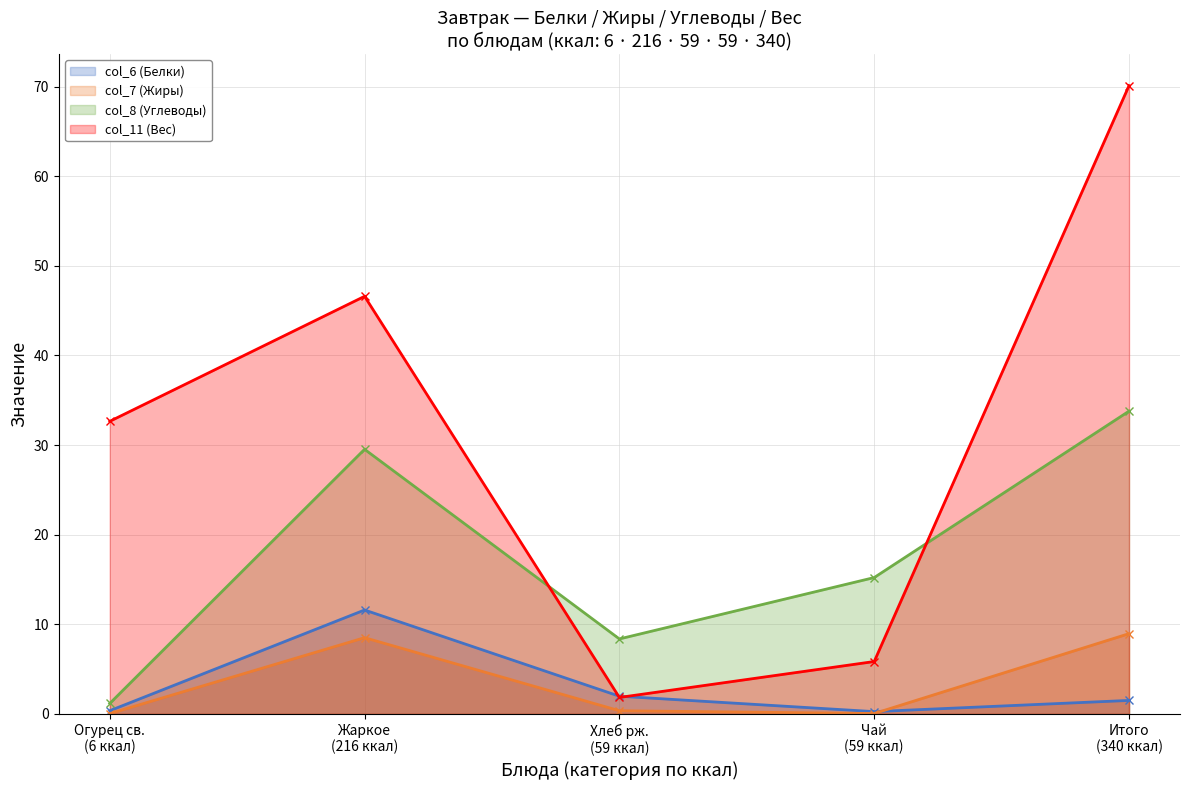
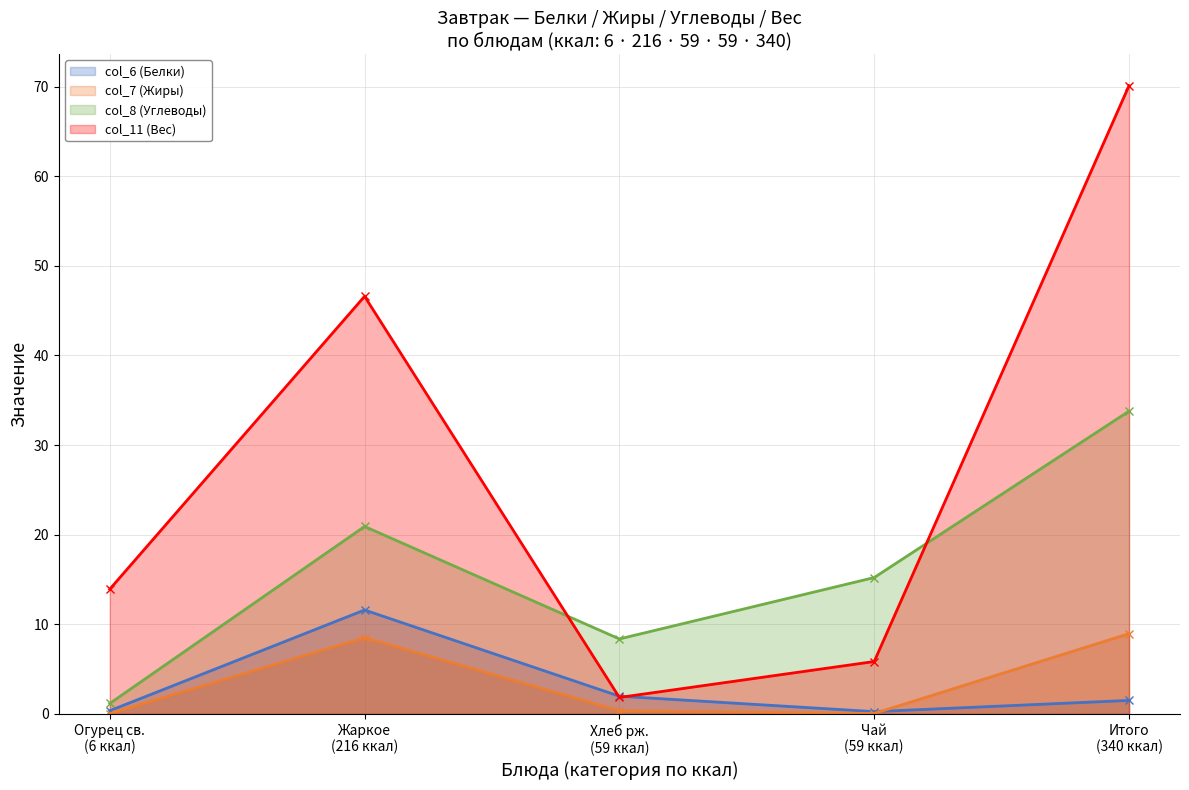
  {
    "col_6 (Белки)": {
      "Огурец св. (6 ккал)": 0,
      "Жаркое (216 ккал)": 12,
      "Итого (340 ккал)": 2
    },
    "col_7 (Жиры)": {
      "Огурец св. (6 ккал)": 0,
      "Жаркое (216 ккал)": 9,
      "Хлеб рж. (59 ккал)": 0,
      "Итого (340 ккал)": 9
    },
    "col_8 (Углеводы)": {
      "Огурец св. (6 ккал)": 1,
-     "Жаркое (216 ккал)": 30,
+     "Жаркое (216 ккал)": 21,
      "Хлеб рж. (59 ккал)": 8,
      "Чай (59 ккал)": 15,
      "Итого (340 ккал)": 34
    },
    "col_11 (Вес)": {
-     "Огурец св. (6 ккал)": 33,
+     "Огурец св. (6 ккал)": 14,
      "Жаркое (216 ккал)": 47,
      "Чай (59 ккал)": 6,
      "Итого (340 ккал)": 70
    }
  }
